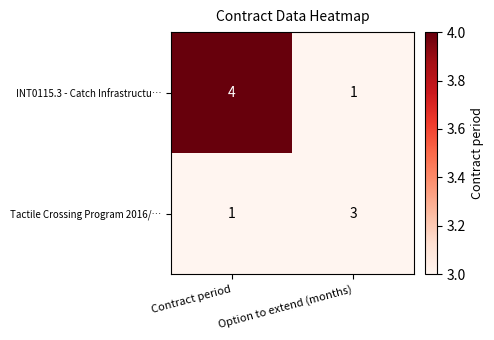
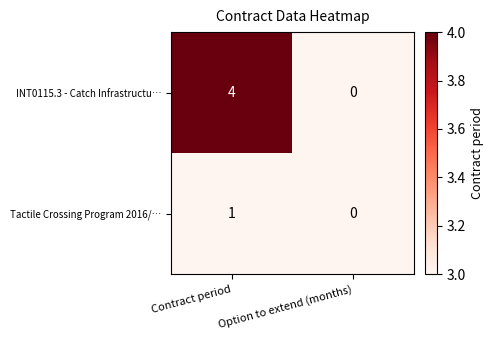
  {
    "INT0115.3 - Catch Infrastructu…": {
      "Contract period": 4,
-     "Option to extend (months)": 1
+     "Option to extend (months)": 0
    },
    "Tactile Crossing Program 2016/…": {
      "Contract period": 1,
-     "Option to extend (months)": 3
+     "Option to extend (months)": 0
    }
  }
